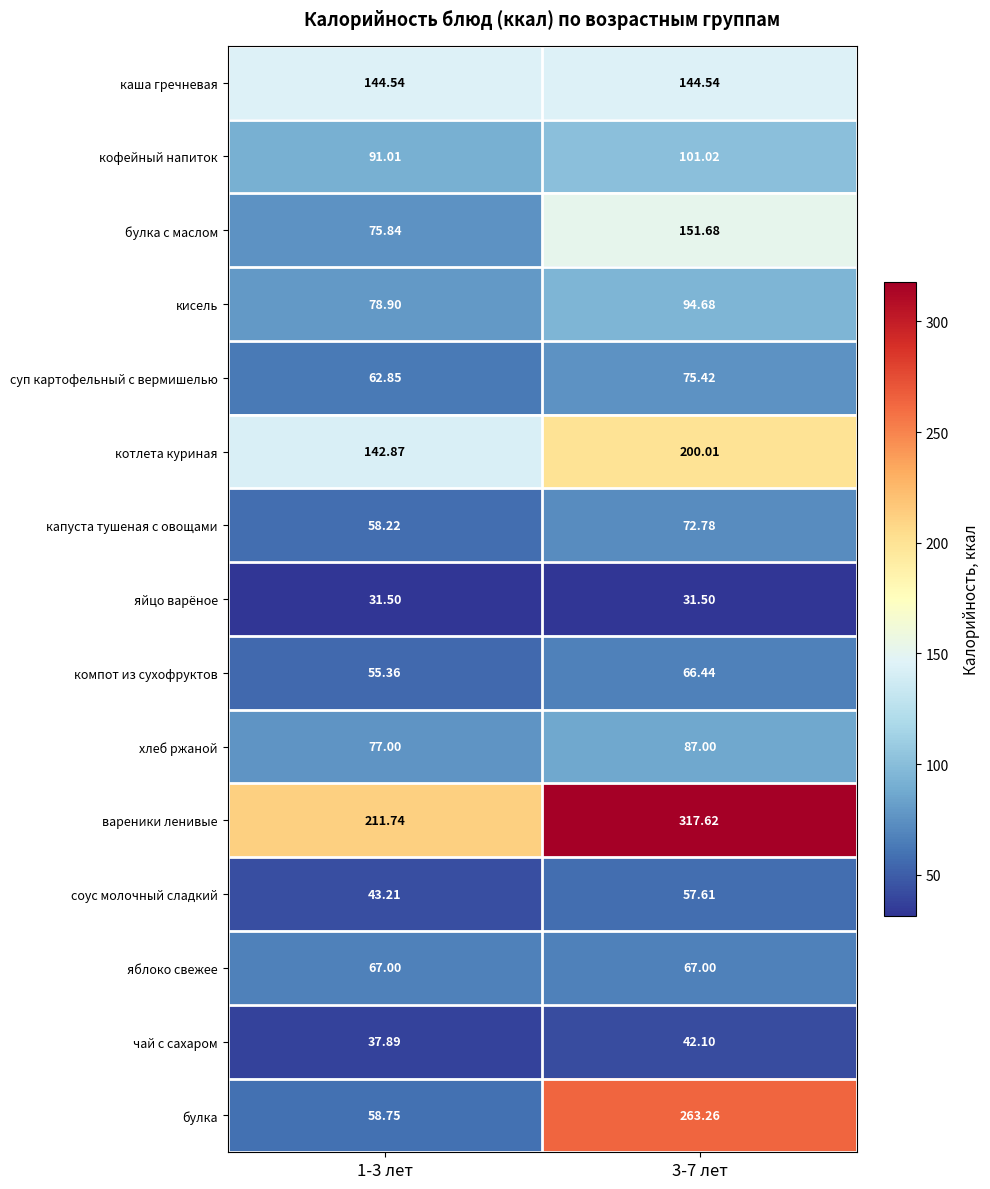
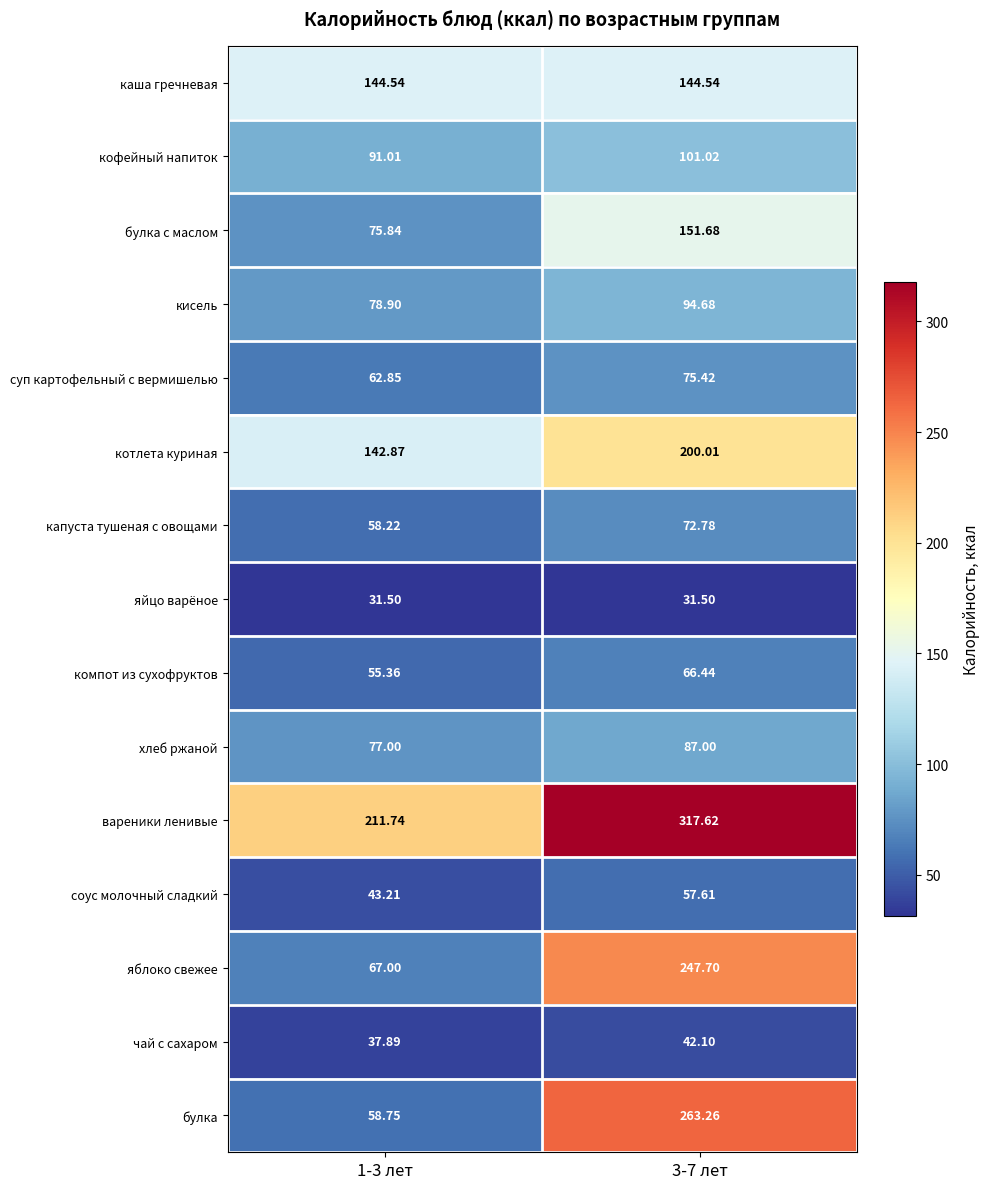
  {
    "каша гречневая": {
      "1-3 лет": 144.54,
      "3-7 лет": 144.54
    },
    "кофейный напиток": {
      "1-3 лет": 91.01,
      "3-7 лет": 101.02
    },
    "булка с маслом": {
      "1-3 лет": 75.84,
      "3-7 лет": 151.68
    },
    "кисель": {
      "1-3 лет": 78.90,
      "3-7 лет": 94.68
    },
    "суп картофельный с вермишелью": {
      "1-3 лет": 62.85,
      "3-7 лет": 75.42
    },
    "котлета куриная": {
      "1-3 лет": 142.87,
      "3-7 лет": 200.01
    },
    "капуста тушеная с овощами": {
      "1-3 лет": 58.22,
      "3-7 лет": 72.78
    },
    "яйцо варёное": {
      "1-3 лет": 31.50,
      "3-7 лет": 31.50
    },
    "компот из сухофруктов": {
      "1-3 лет": 55.36,
      "3-7 лет": 66.44
    },
    "хлеб ржаной": {
      "1-3 лет": 77.00,
      "3-7 лет": 87.00
    },
    "вареники ленивые": {
      "1-3 лет": 211.74,
      "3-7 лет": 317.62
    },
    "соус молочный сладкий": {
      "1-3 лет": 43.21,
      "3-7 лет": 57.61
    },
    "яблоко свежее": {
      "1-3 лет": 67.00,
-     "3-7 лет": 67.00
+     "3-7 лет": 247.70
    },
    "чай с сахаром": {
      "1-3 лет": 37.89,
      "3-7 лет": 42.10
    },
    "булка": {
      "1-3 лет": 58.75,
      "3-7 лет": 263.26
    }
  }
